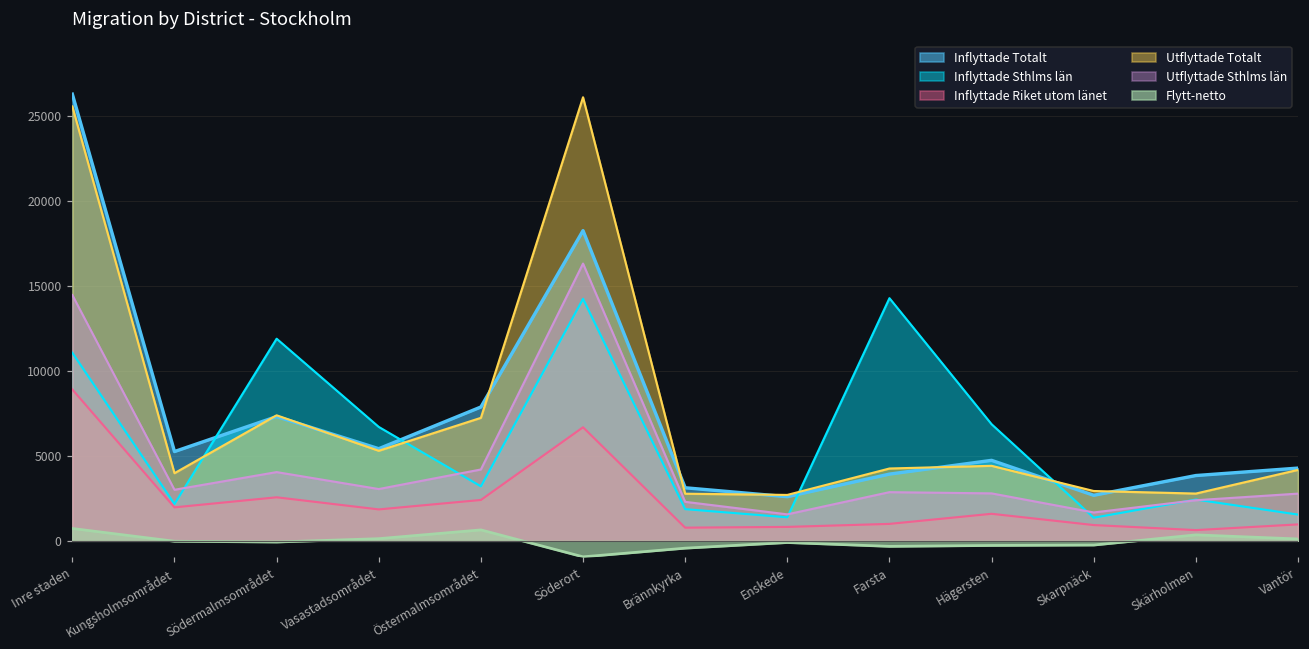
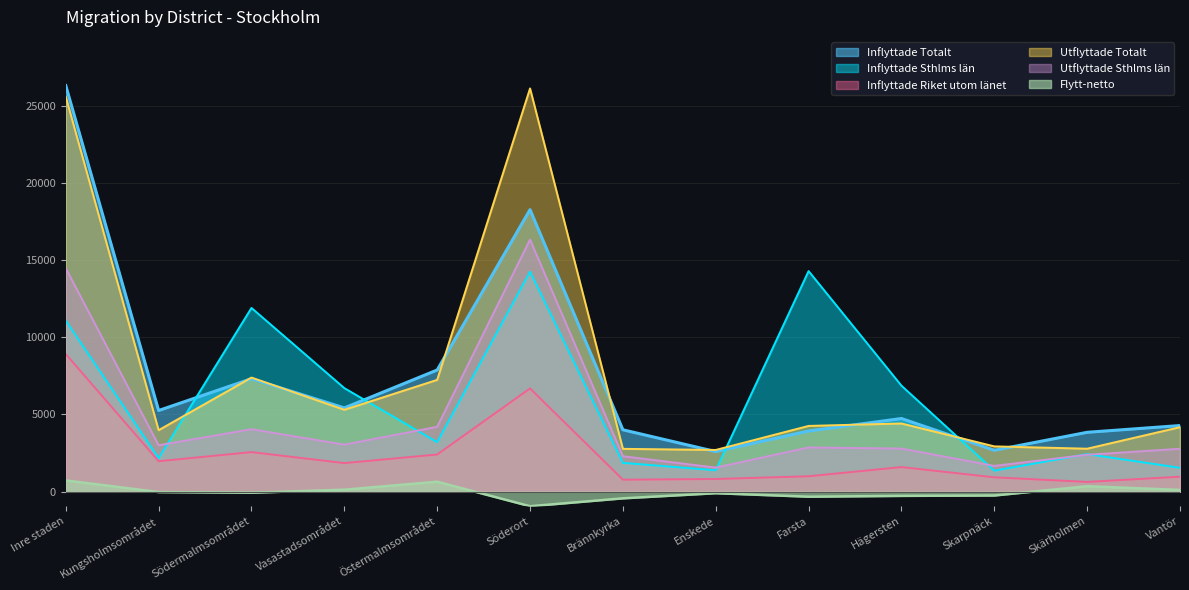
  {
    "Inflyttade Totalt": {
      "Inre staden": 26300,
      "Kungsholmsområdet": 5300,
      "Östermalmsområdet": 7900,
      "Söderort": 18300,
-     "Brännkyrka": 3100,
+     "Brännkyrka": 4000,
      "Farsta": 3900,
      "Hägersten": 4700,
      "Skarpnäck": 2700,
      "Skärholmen": 3800
    },
    "Inflyttade Sthlms län": {
      "Inre staden": 11100,
      "Kungsholmsområdet": 2200,
      "Södermalmsområdet": 11900,
      "Vasastadsområdet": 6700,
      "Östermalmsområdet": 3200,
      "Söderort": 14200,
      "Brännkyrka": 1900,
      "Enskede": 1400,
      "Farsta": 14300,
      "Hägersten": 6900,
      "Skarpnäck": 1400,
      "Vantör": 1500
    },
    "Utflyttade Totalt": {
      "Inre staden": 25600,
      "Kungsholmsområdet": 4000,
      "Östermalmsområdet": 7200,
      "Söderort": 26100,
      "Brännkyrka": 2800,
      "Farsta": 4300,
      "Hägersten": 4400,
      "Skarpnäck": 2900,
      "Skärholmen": 2800
    }
  }
